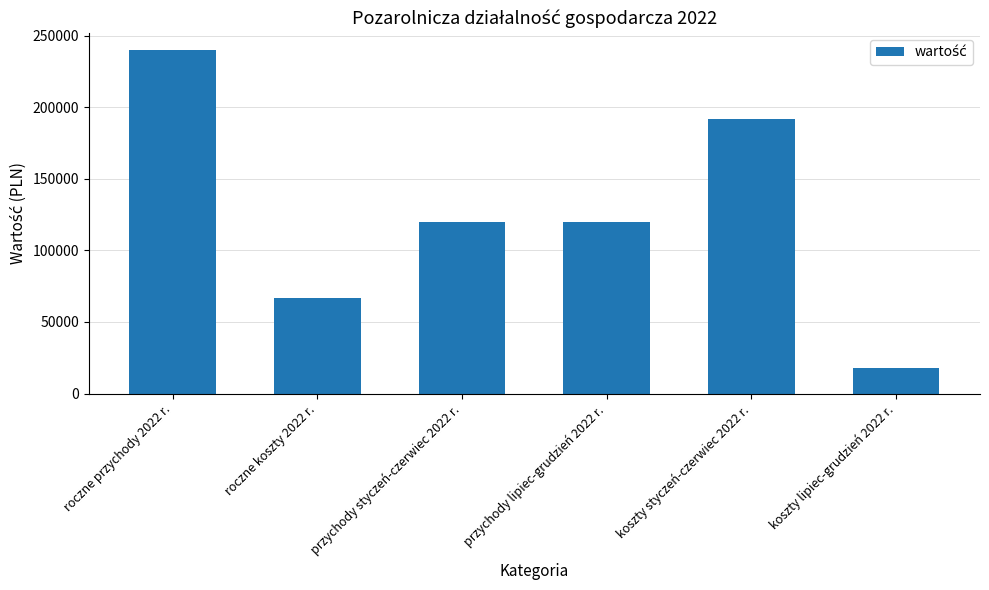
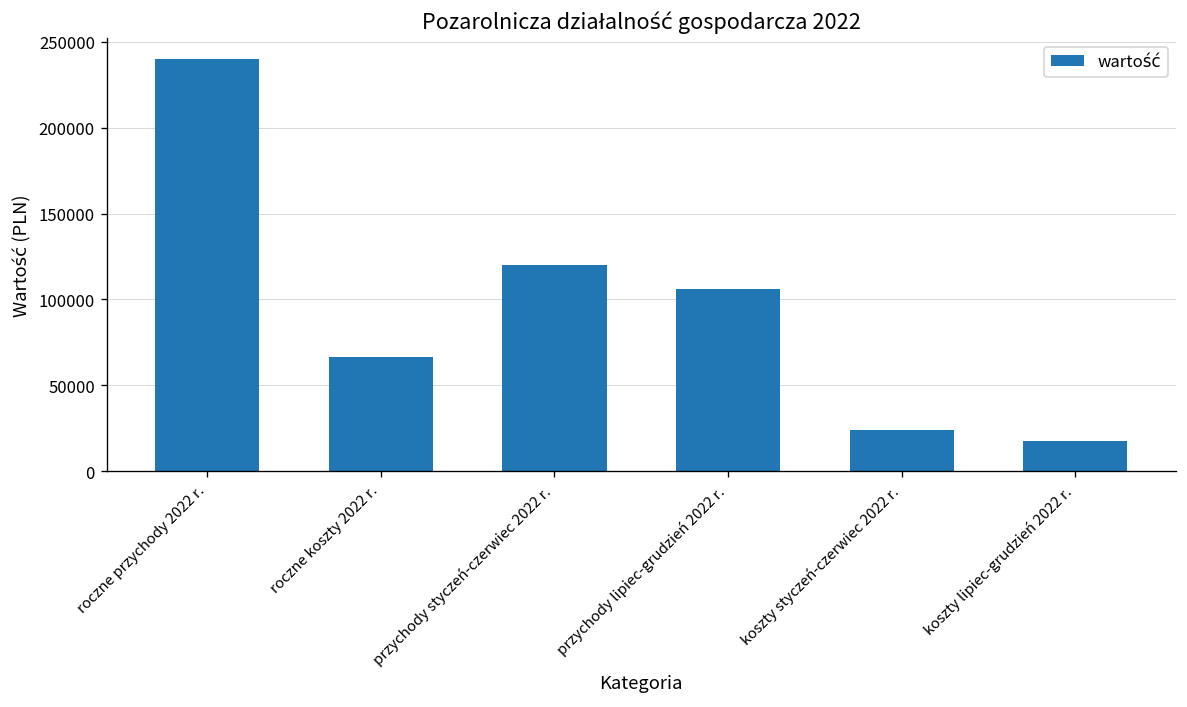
  {
    "roczne przychody 2022 r.": 240000,
    "roczne koszty 2022 r.": 66000,
    "przychody styczeń-czerwiec 2022 r.": 120000,
-   "przychody lipiec-grudzień 2022 r.": 120000,
-   "koszty styczeń-czerwiec 2022 r.": 192000,
+   "przychody lipiec-grudzień 2022 r.": 106000,
+   "koszty styczeń-czerwiec 2022 r.": 24000,
    "koszty lipiec-grudzień 2022 r.": 17000
  }
